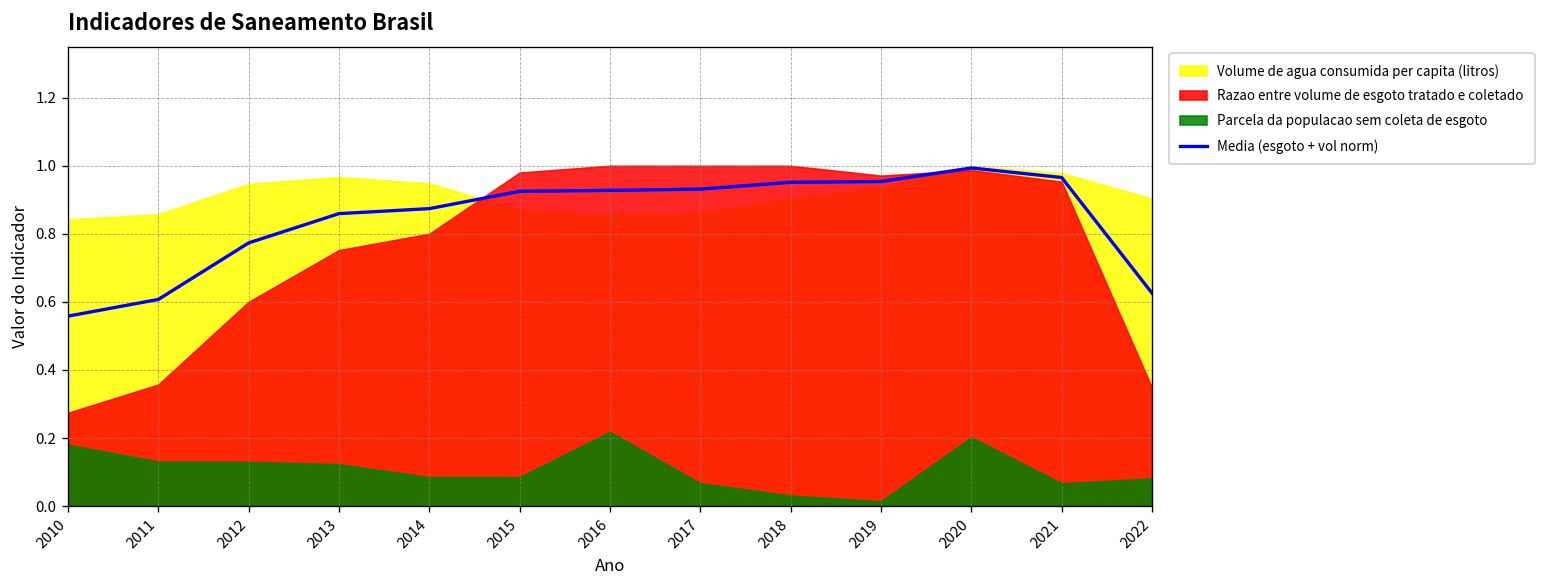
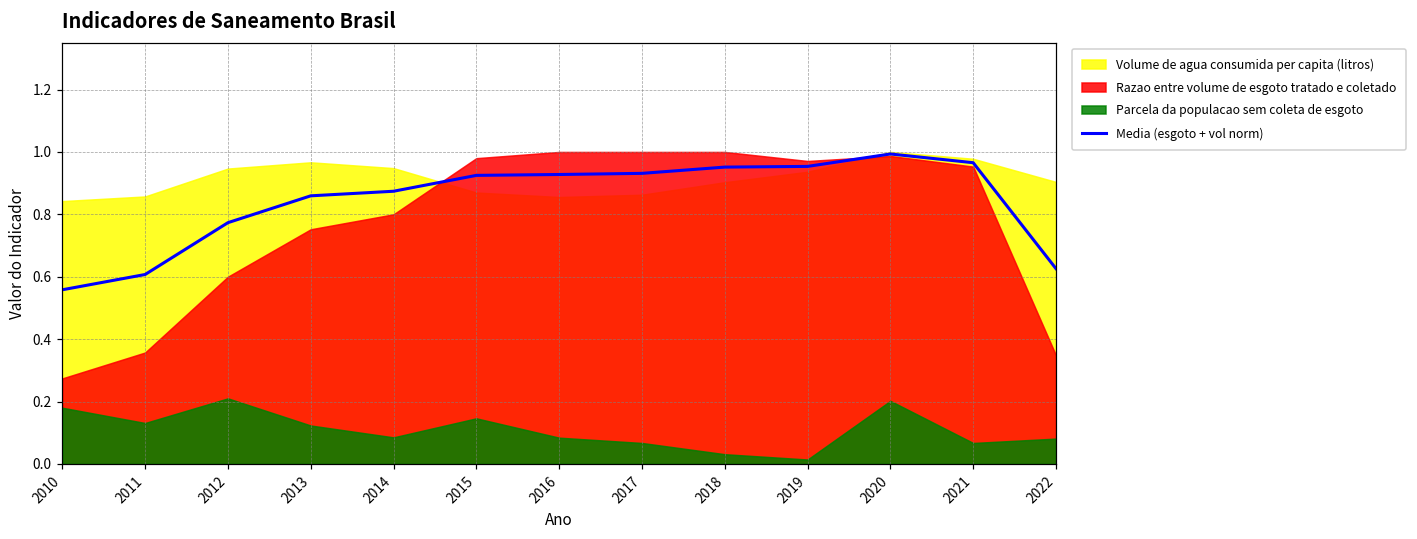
  {
    "Media (esgoto + vol norm)": {
      "2010": 0.56,
      "2011": 0.61,
      "2012": 0.77,
      "2013": 0.86,
      "2014": 0.87,
      "2015": 0.92,
      "2016": 0.93,
      "2017": 0.93,
      "2018": 0.95,
      "2019": 0.95,
      "2021": 0.97,
      "2022": 0.63
    },
    "Volume de agua consumida per capita (litros)": {
      "2010": 0.84,
      "2011": 0.86,
      "2012": 0.95,
      "2013": 0.97,
      "2014": 0.95,
      "2015": 0.87,
      "2016": 0.86,
      "2017": 0.86,
      "2018": 0.90,
      "2019": 0.94,
      "2021": 0.98,
      "2022": 0.90
    },
    "Razao entre volume de esgoto tratado e coletado": {
      "2010": 0.27,
      "2011": 0.36,
      "2012": 0.60,
      "2013": 0.75,
      "2014": 0.80,
      "2015": 0.98,
      "2016": 1.00,
      "2017": 1.00,
      "2018": 1.00,
      "2019": 0.97,
      "2021": 0.95,
      "2022": 0.35
    },
    "Parcela da populacao sem coleta de esgoto": {
      "2010": 0.18,
      "2011": 0.13,
-     "2012": 0.13,
+     "2012": 0.21,
      "2013": 0.12,
      "2014": 0.09,
-     "2015": 0.09,
-     "2016": 0.22,
+     "2015": 0.15,
+     "2016": 0.08,
      "2017": 0.07,
      "2018": 0.03,
      "2019": 0.01,
      "2020": 0.20,
      "2021": 0.07,
      "2022": 0.08
    }
  }
